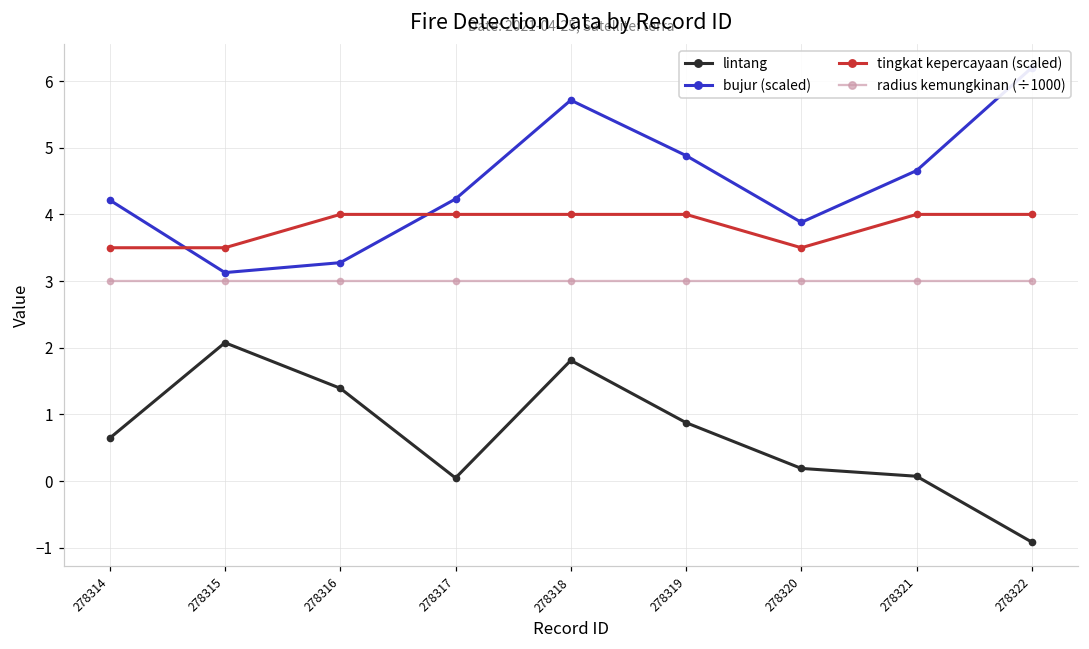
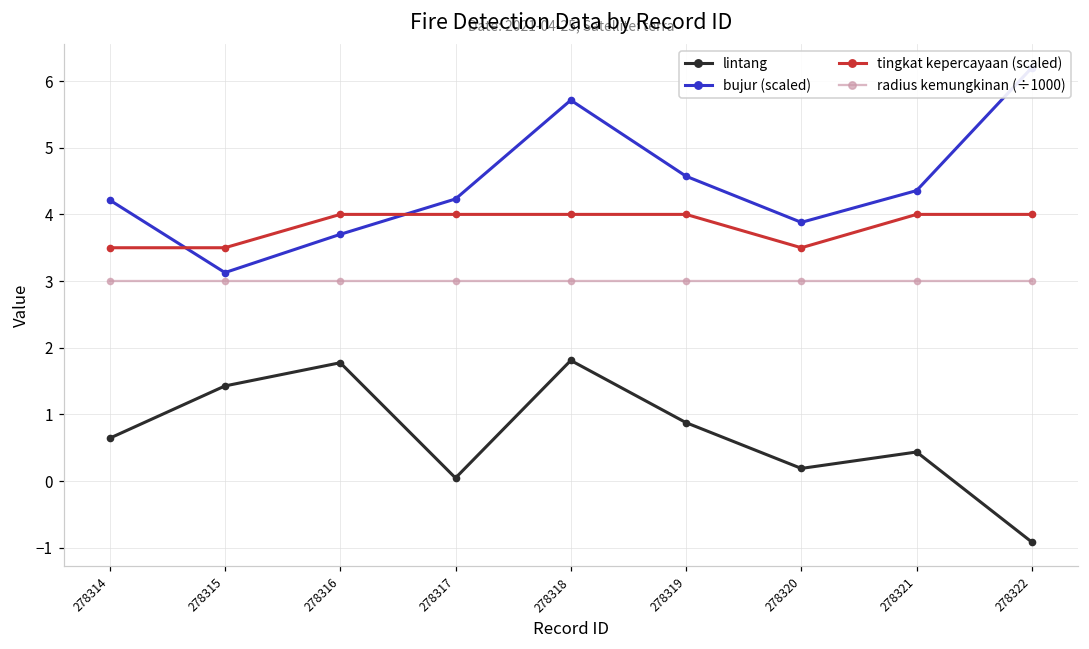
  {
    "lintang": {
      "278314": 0.6,
-     "278315": 2.1,
-     "278316": 1.4,
+     "278315": 1.4,
+     "278316": 1.8,
      "278317": 0.0,
      "278318": 1.8,
      "278319": 0.9,
      "278320": 0.2,
-     "278321": 0.1,
+     "278321": 0.4,
      "278322": -0.9
    },
    "bujur (scaled)": {
      "278314": 4.2,
      "278315": 3.1,
-     "278316": 3.3,
+     "278316": 3.7,
      "278317": 4.2,
      "278318": 5.7,
-     "278319": 4.9,
+     "278319": 4.6,
      "278320": 3.9,
-     "278321": 4.7
+     "278321": 4.4
    },
    "tingkat kepercayaan (scaled)": {
      "278314": 3.5,
      "278315": 3.5,
      "278316": 4.0,
      "278317": 4.0,
      "278318": 4.0,
      "278319": 4.0,
      "278320": 3.5,
      "278321": 4.0,
      "278322": 4.0
    },
    "radius kemungkinan (÷1000)": {
      "278314": 3.0,
      "278315": 3.0,
      "278316": 3.0,
      "278317": 3.0,
      "278318": 3.0,
      "278319": 3.0,
      "278320": 3.0,
      "278321": 3.0,
      "278322": 3.0
    }
  }
